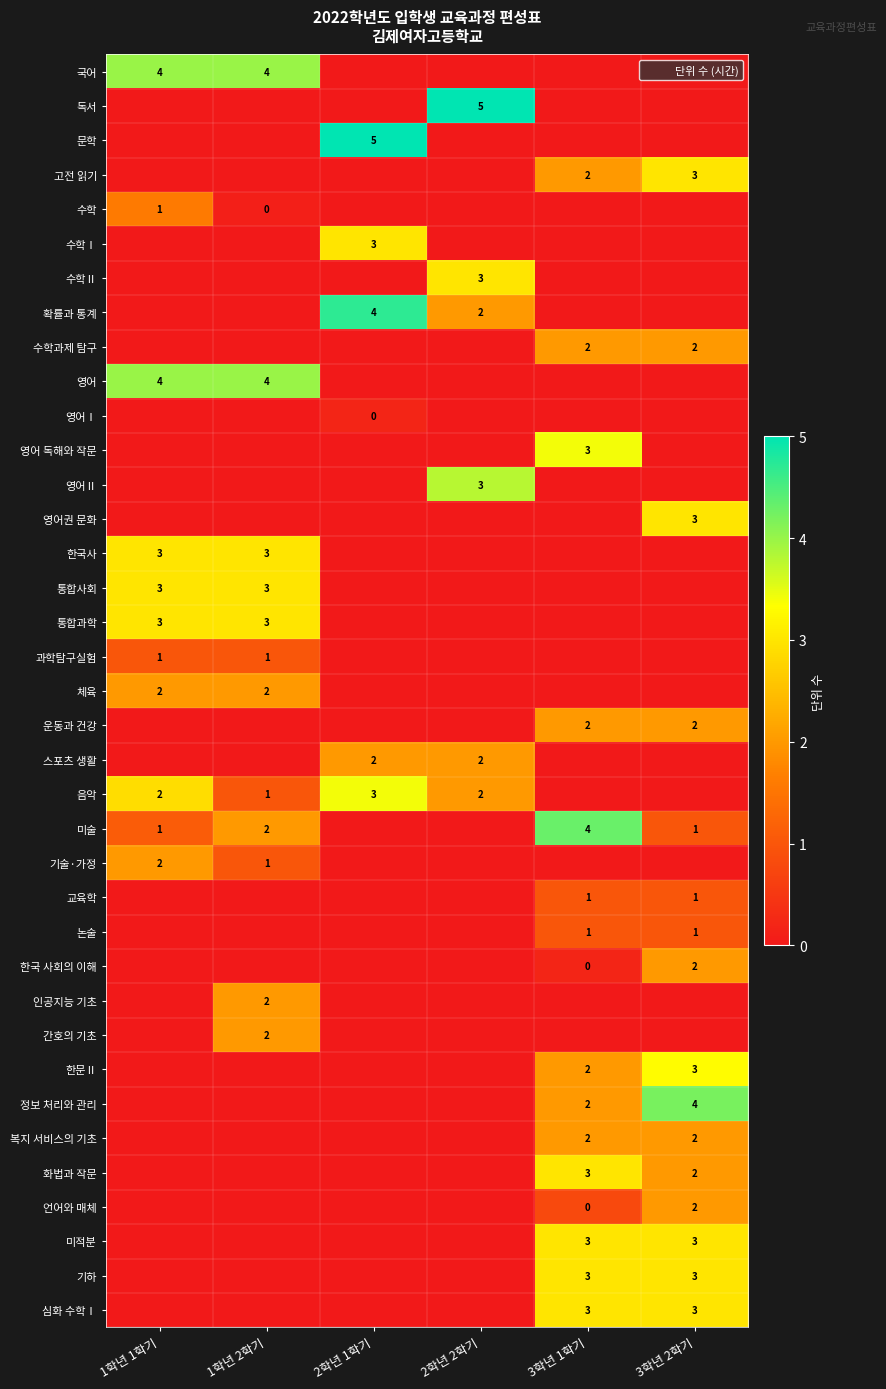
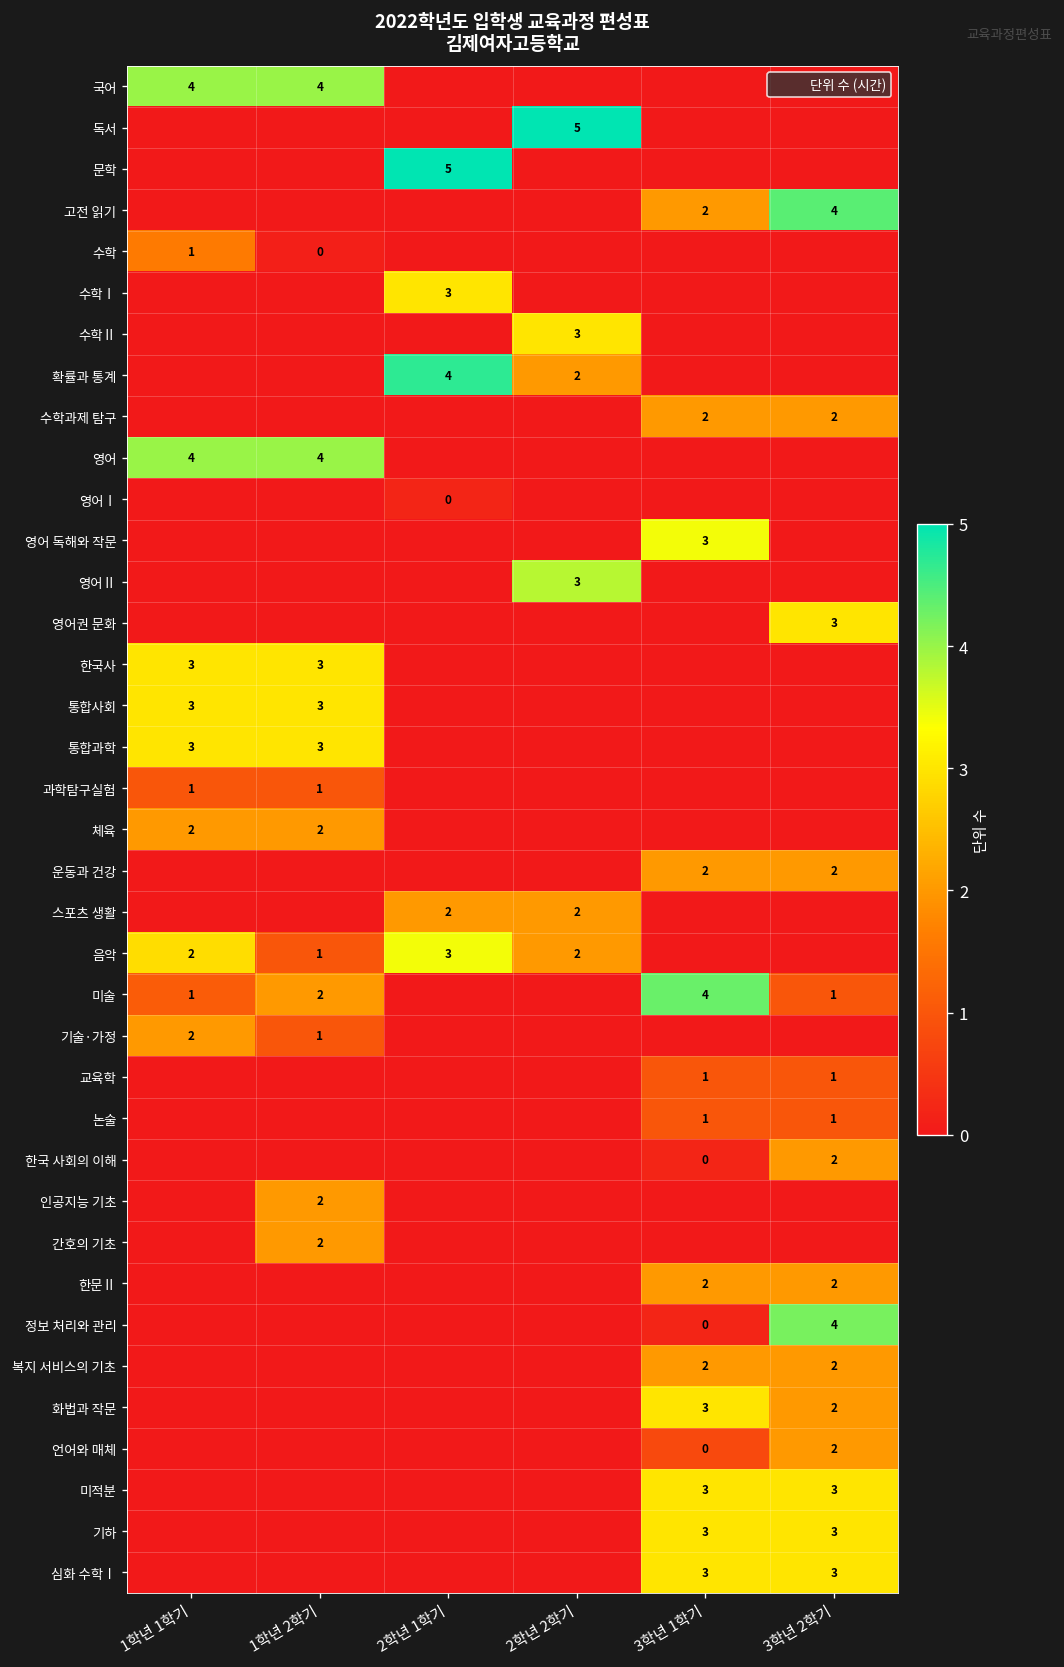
  {
    "국어": {
      "1학년 1학기": 4,
      "1학년 2학기": 4
    },
    "독서": {
      "2학년 2학기": 5
    },
    "문학": {
      "2학년 1학기": 5
    },
    "고전 읽기": {
      "3학년 1학기": 2,
-     "3학년 2학기": 3
+     "3학년 2학기": 4
    },
    "수학": {
      "1학년 1학기": 1,
      "1학년 2학기": 0
    },
    "수학Ⅰ": {
      "2학년 1학기": 3
    },
    "수학Ⅱ": {
      "2학년 2학기": 3
    },
    "확률과 통계": {
      "2학년 1학기": 4,
      "2학년 2학기": 2
    },
    "수학과제 탐구": {
      "3학년 1학기": 2,
      "3학년 2학기": 2
    },
    "영어": {
      "1학년 1학기": 4,
      "1학년 2학기": 4
    },
    "영어Ⅰ": {
      "2학년 1학기": 0
    },
    "영어 독해와 작문": {
      "3학년 1학기": 3
    },
    "영어Ⅱ": {
      "2학년 2학기": 3
    },
    "영어권 문화": {
      "3학년 2학기": 3
    },
    "한국사": {
      "1학년 1학기": 3,
      "1학년 2학기": 3
    },
    "통합사회": {
      "1학년 1학기": 3,
      "1학년 2학기": 3
    },
    "통합과학": {
      "1학년 1학기": 3,
      "1학년 2학기": 3
    },
    "과학탐구실험": {
      "1학년 1학기": 1,
      "1학년 2학기": 1
    },
    "체육": {
      "1학년 1학기": 2,
      "1학년 2학기": 2
    },
    "운동과 건강": {
      "3학년 1학기": 2,
      "3학년 2학기": 2
    },
    "스포츠 생활": {
      "2학년 1학기": 2,
      "2학년 2학기": 2
    },
    "음악": {
      "1학년 1학기": 2,
      "1학년 2학기": 1,
      "2학년 1학기": 3,
      "2학년 2학기": 2
    },
    "미술": {
      "1학년 1학기": 1,
      "1학년 2학기": 2,
      "3학년 1학기": 4,
      "3학년 2학기": 1
    },
    "기술·가정": {
      "1학년 1학기": 2,
      "1학년 2학기": 1
    },
    "교육학": {
      "3학년 1학기": 1,
      "3학년 2학기": 1
    },
    "논술": {
      "3학년 1학기": 1,
      "3학년 2학기": 1
    },
    "한국 사회의 이해": {
      "3학년 1학기": 0,
      "3학년 2학기": 2
    },
    "인공지능 기초": {
      "1학년 2학기": 2
    },
    "간호의 기초": {
      "1학년 2학기": 2
    },
    "한문Ⅱ": {
      "3학년 1학기": 2,
-     "3학년 2학기": 3
+     "3학년 2학기": 2
    },
    "정보 처리와 관리": {
-     "3학년 1학기": 2,
+     "3학년 1학기": 0,
      "3학년 2학기": 4
    },
    "복지 서비스의 기초": {
      "3학년 1학기": 2,
      "3학년 2학기": 2
    },
    "화법과 작문": {
      "3학년 1학기": 3,
      "3학년 2학기": 2
    },
    "언어와 매체": {
      "3학년 1학기": 0,
      "3학년 2학기": 2
    },
    "미적분": {
      "3학년 1학기": 3,
      "3학년 2학기": 3
    },
    "기하": {
      "3학년 1학기": 3,
      "3학년 2학기": 3
    },
    "심화 수학Ⅰ": {
      "3학년 1학기": 3,
      "3학년 2학기": 3
    }
  }
